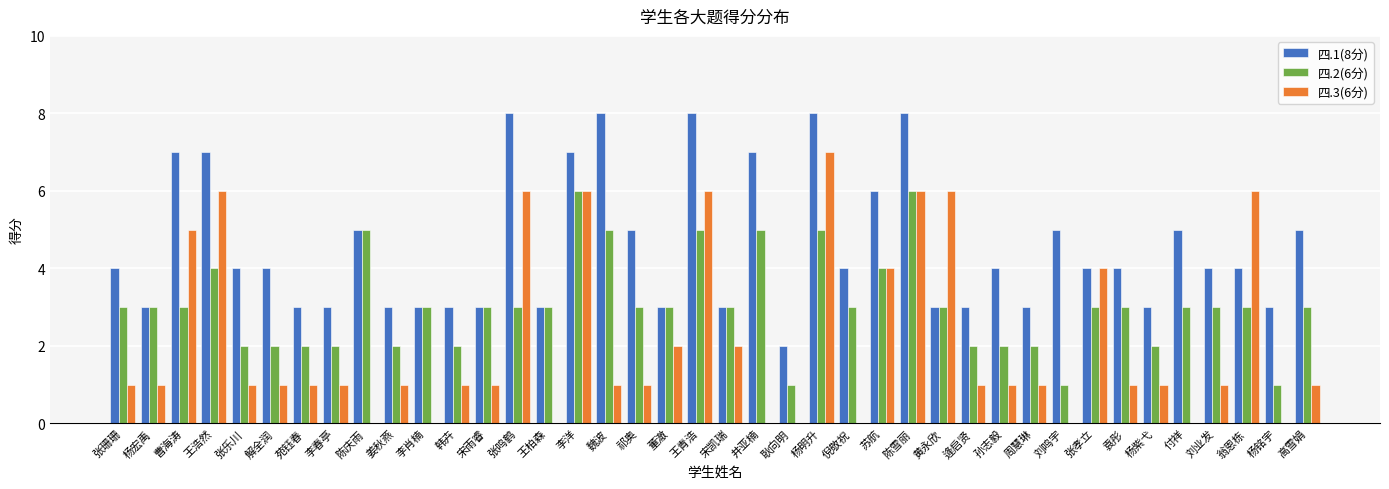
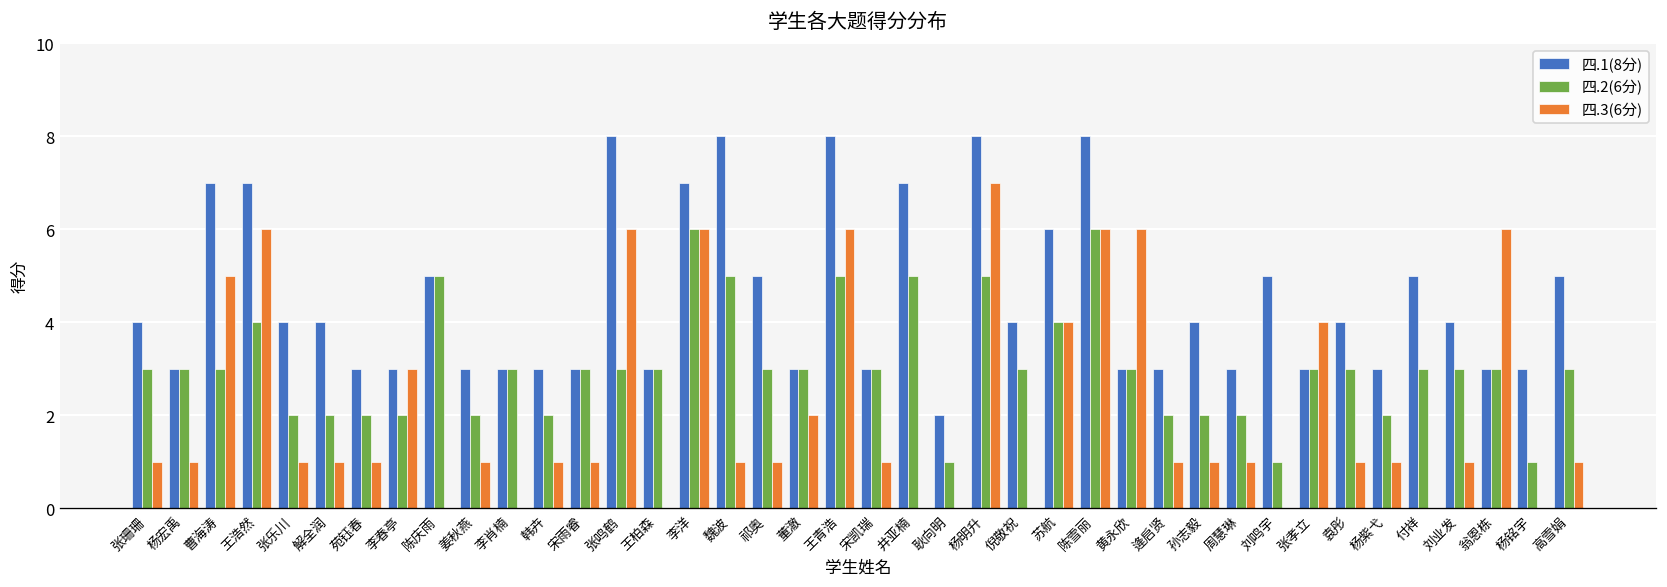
  {
    "四.1(8分)": {
      "张珊珊": 4,
      "杨宏禹": 3,
      "曹海涛": 7,
      "王浩然": 7,
      "张乐川": 4,
      "解全润": 4,
      "苑钰春": 3,
      "李春亭": 3,
      "陈庆雨": 5,
      "姜秋燕": 3,
      "李肖楠": 3,
      "韩卉": 3,
      "宋雨睿": 3,
      "张鸣鹤": 8,
      "王柏森": 3,
      "李洋": 7,
      "魏波": 8,
      "祁奥": 5,
      "董澈": 3,
      "王青浩": 8,
      "宋凯瑞": 3,
      "井亚楠": 7,
      "耿向明": 2,
      "杨明升": 8,
      "倪敬祝": 4,
      "苏航": 6,
      "陈雪丽": 8,
      "黄永欣": 3,
      "逄启贤": 3,
      "孙志毅": 4,
      "周慧琳": 3,
      "刘鸣宇": 5,
-     "张孝立": 4,
+     "张孝立": 3,
      "袁彤": 4,
      "杨紫弋": 3,
      "付祥": 5,
      "刘业发": 4,
-     "翁恩栋": 4,
+     "翁恩栋": 3,
      "杨铭宇": 3,
      "高雪娟": 5
    },
    "四.2(6分)": {
      "张珊珊": 3,
      "杨宏禹": 3,
      "曹海涛": 3,
      "王浩然": 4,
      "张乐川": 2,
      "解全润": 2,
      "苑钰春": 2,
      "李春亭": 2,
      "陈庆雨": 5,
      "姜秋燕": 2,
      "李肖楠": 3,
      "韩卉": 2,
      "宋雨睿": 3,
      "张鸣鹤": 3,
      "王柏森": 3,
      "李洋": 6,
      "魏波": 5,
      "祁奥": 3,
      "董澈": 3,
      "王青浩": 5,
      "宋凯瑞": 3,
      "井亚楠": 5,
      "耿向明": 1,
      "杨明升": 5,
      "倪敬祝": 3,
      "苏航": 4,
      "陈雪丽": 6,
      "黄永欣": 3,
      "逄启贤": 2,
      "孙志毅": 2,
      "周慧琳": 2,
      "刘鸣宇": 1,
      "张孝立": 3,
      "袁彤": 3,
      "杨紫弋": 2,
      "付祥": 3,
      "刘业发": 3,
      "翁恩栋": 3,
      "杨铭宇": 1,
      "高雪娟": 3
    },
    "四.3(6分)": {
      "张珊珊": 1,
      "杨宏禹": 1,
      "曹海涛": 5,
      "王浩然": 6,
      "张乐川": 1,
      "解全润": 1,
      "苑钰春": 1,
-     "李春亭": 1,
+     "李春亭": 3,
      "陈庆雨": 0,
      "姜秋燕": 1,
      "李肖楠": 0,
      "韩卉": 1,
      "宋雨睿": 1,
      "张鸣鹤": 6,
      "王柏森": 0,
      "李洋": 6,
      "魏波": 1,
      "祁奥": 1,
      "董澈": 2,
      "王青浩": 6,
-     "宋凯瑞": 2,
+     "宋凯瑞": 1,
      "井亚楠": 0,
      "耿向明": 0,
      "杨明升": 7,
      "倪敬祝": 0,
      "苏航": 4,
      "陈雪丽": 6,
      "黄永欣": 6,
      "逄启贤": 1,
      "孙志毅": 1,
      "周慧琳": 1,
      "刘鸣宇": 0,
      "张孝立": 4,
      "袁彤": 1,
      "杨紫弋": 1,
      "付祥": 0,
      "刘业发": 1,
      "翁恩栋": 6,
      "杨铭宇": 0,
      "高雪娟": 1
    }
  }
